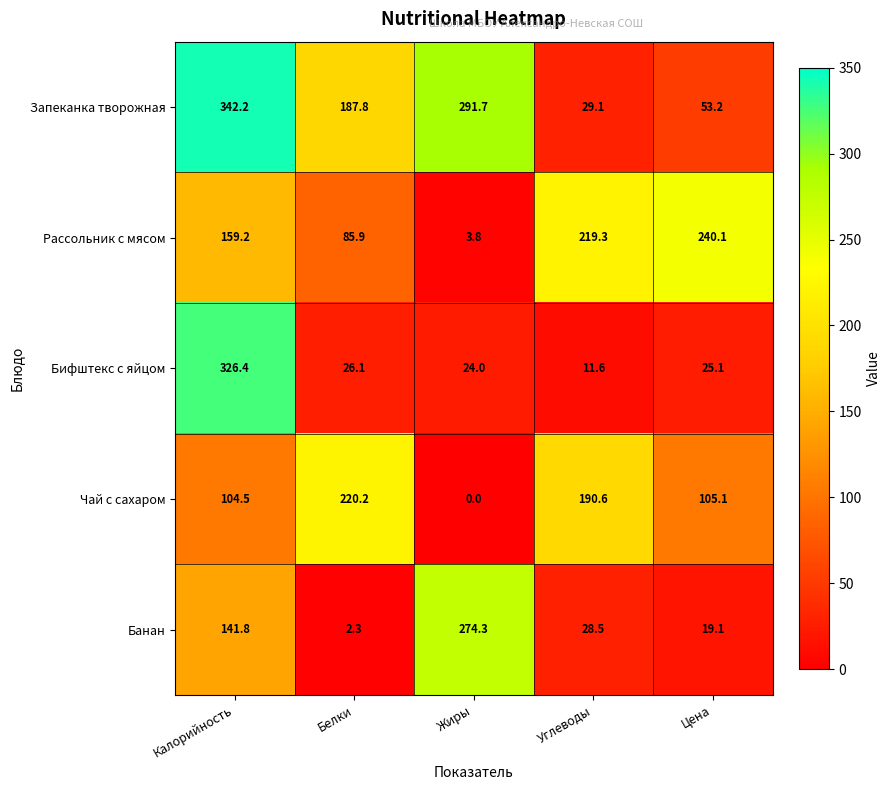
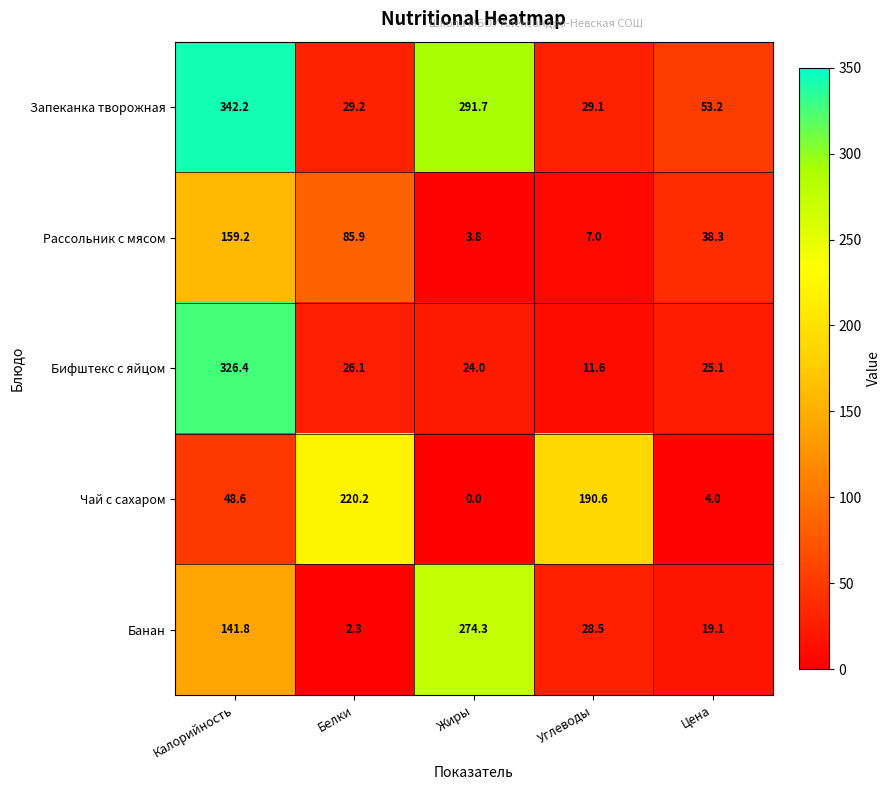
  {
    "Запеканка творожная": {
      "Калорийность": 342.2,
-     "Белки": 187.8,
+     "Белки": 29.2,
      "Жиры": 291.7,
      "Углеводы": 29.1,
      "Цена": 53.2
    },
    "Рассольник с мясом": {
      "Калорийность": 159.2,
      "Белки": 85.9,
      "Жиры": 3.8,
-     "Углеводы": 219.3,
-     "Цена": 240.1
+     "Углеводы": 7.0,
+     "Цена": 38.3
    },
    "Бифштекс с яйцом": {
      "Калорийность": 326.4,
      "Белки": 26.1,
      "Жиры": 24.0,
      "Углеводы": 11.6,
      "Цена": 25.1
    },
    "Чай с сахаром": {
-     "Калорийность": 104.5,
+     "Калорийность": 48.6,
      "Белки": 220.2,
      "Жиры": 0.0,
      "Углеводы": 190.6,
-     "Цена": 105.1
+     "Цена": 4.0
    },
    "Банан": {
      "Калорийность": 141.8,
      "Белки": 2.3,
      "Жиры": 274.3,
      "Углеводы": 28.5,
      "Цена": 19.1
    }
  }
